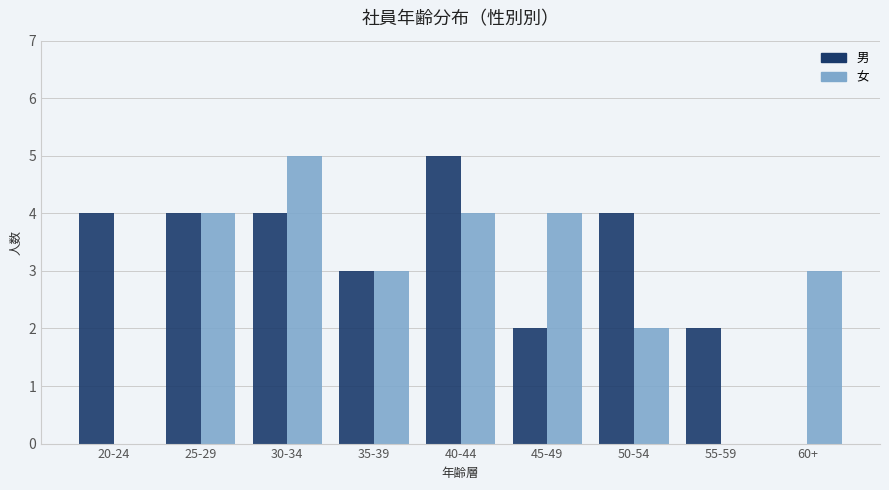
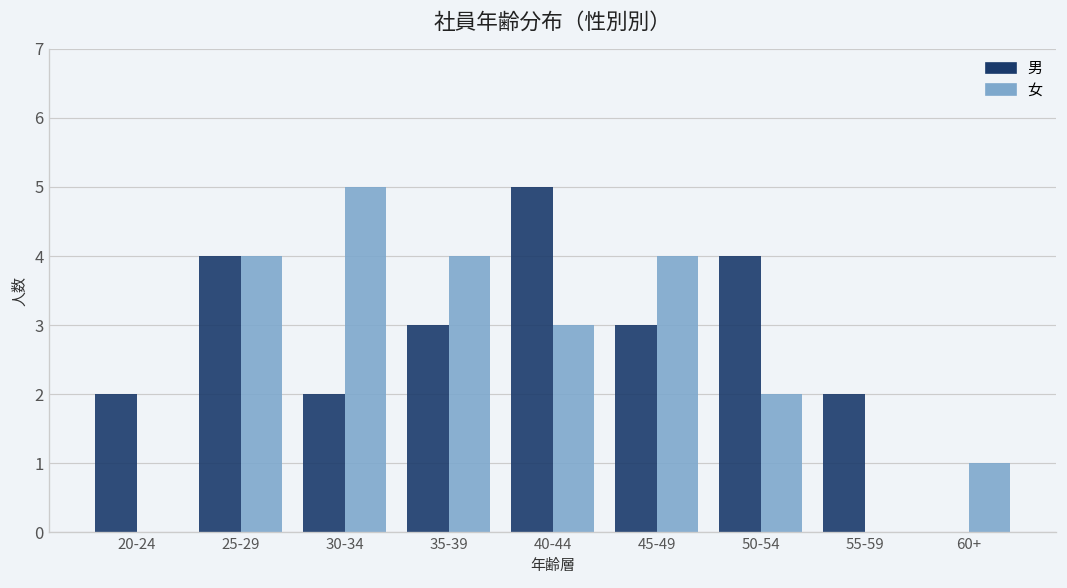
  {
    "男": {
-     "20-24": 4,
+     "20-24": 2,
      "25-29": 4,
-     "30-34": 4,
+     "30-34": 2,
      "35-39": 3,
      "40-44": 5,
-     "45-49": 2,
+     "45-49": 3,
      "50-54": 4,
      "55-59": 2,
      "60+": 0
    },
    "女": {
      "20-24": 0,
      "25-29": 4,
      "30-34": 5,
-     "35-39": 3,
-     "40-44": 4,
+     "35-39": 4,
+     "40-44": 3,
      "45-49": 4,
      "50-54": 2,
      "55-59": 0,
-     "60+": 3
+     "60+": 1
    }
  }
